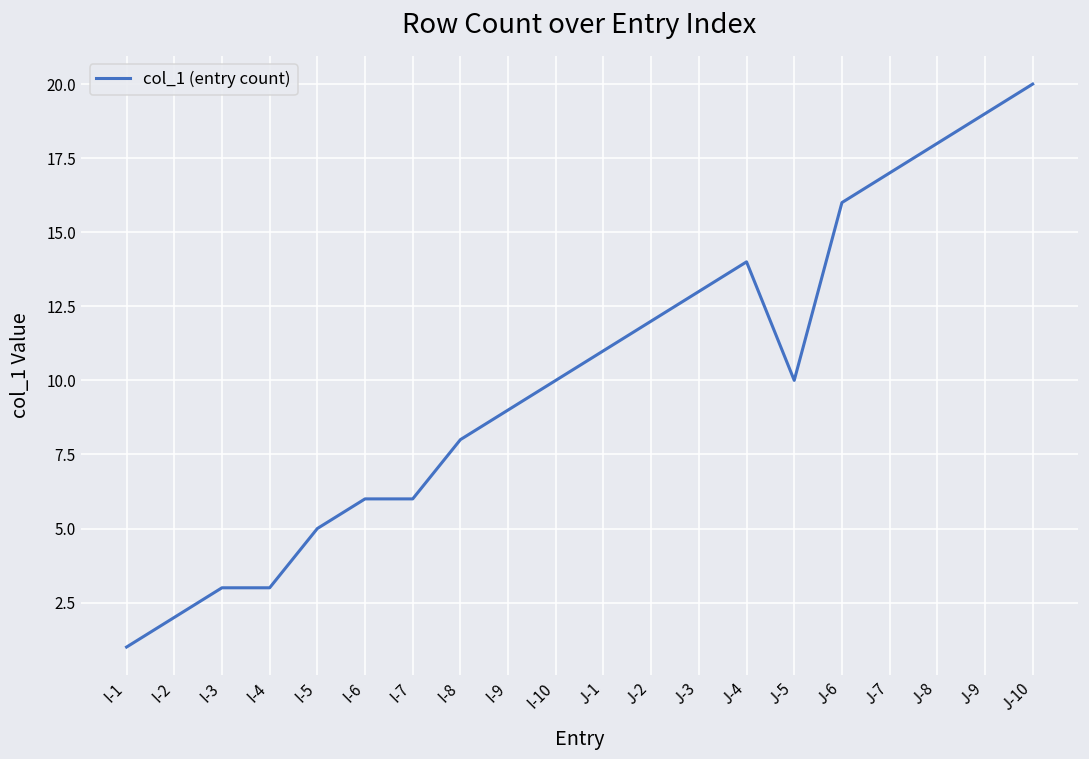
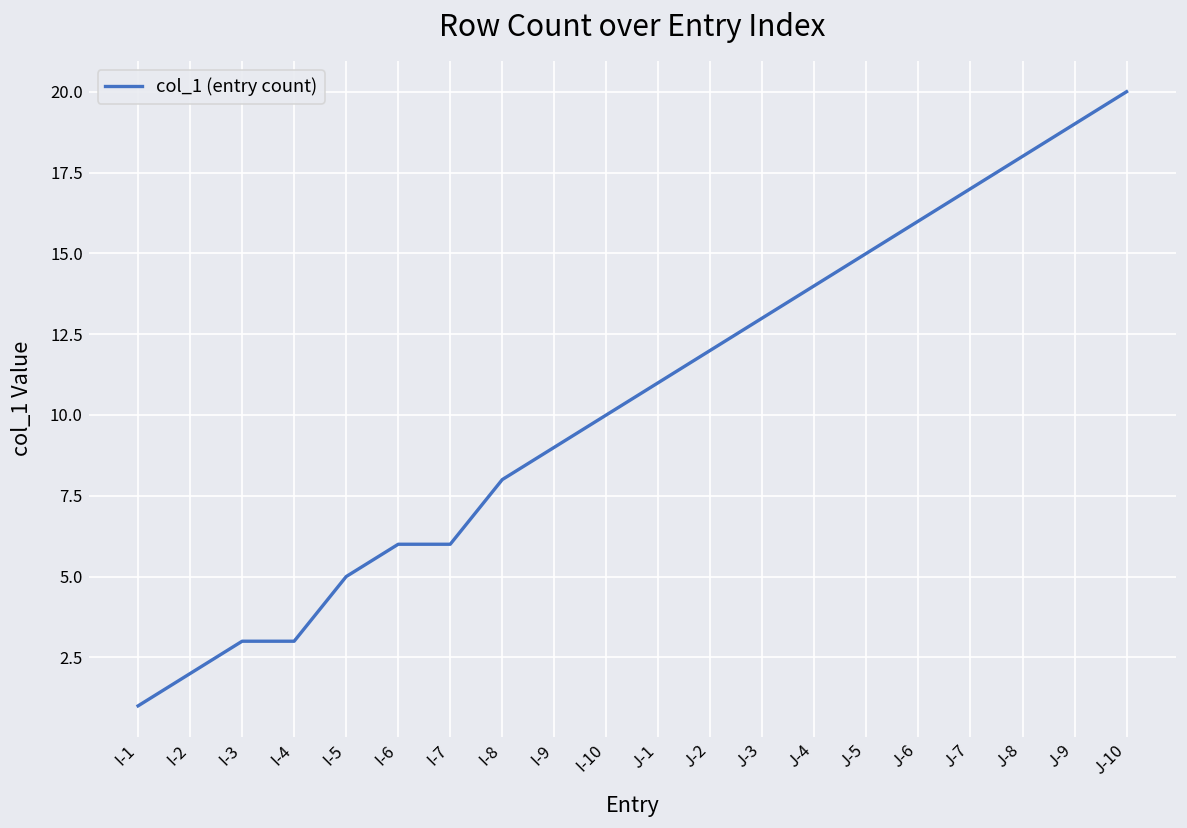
  {
    "I-1": 1,
    "I-2": 2,
    "I-3": 3,
    "I-4": 3,
    "I-5": 5,
    "I-6": 6,
    "I-7": 6,
    "I-8": 8,
    "I-9": 9,
    "I-10": 10,
    "J-1": 11,
    "J-2": 12,
    "J-3": 13,
    "J-4": 14,
-   "J-5": 10,
+   "J-5": 15,
    "J-6": 16,
    "J-7": 17,
    "J-8": 18,
    "J-9": 19,
    "J-10": 20
  }
